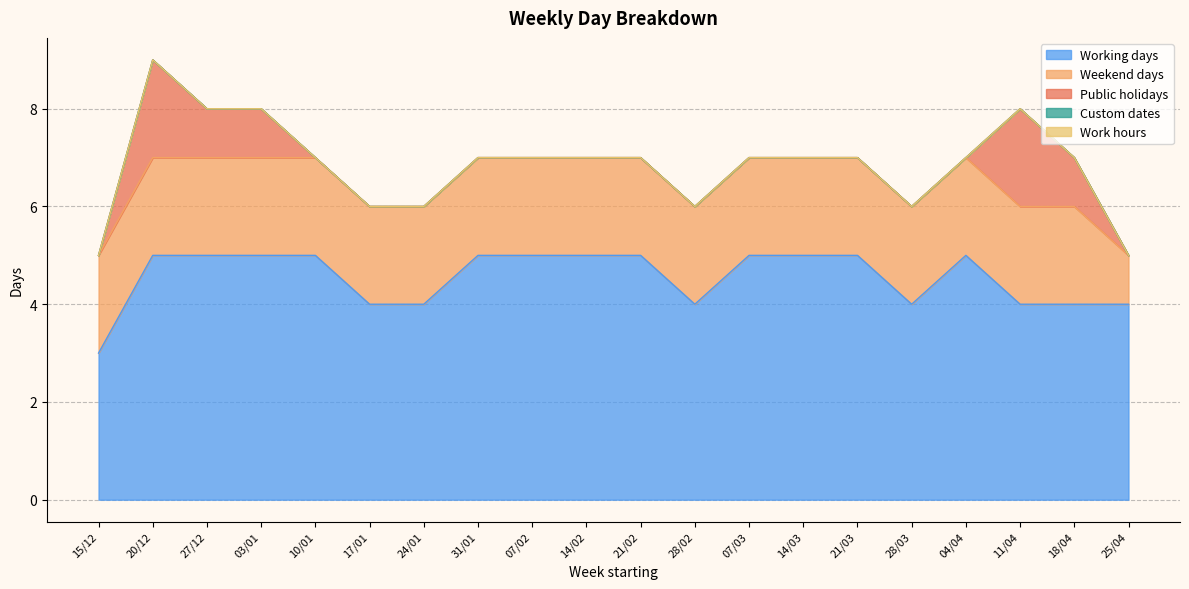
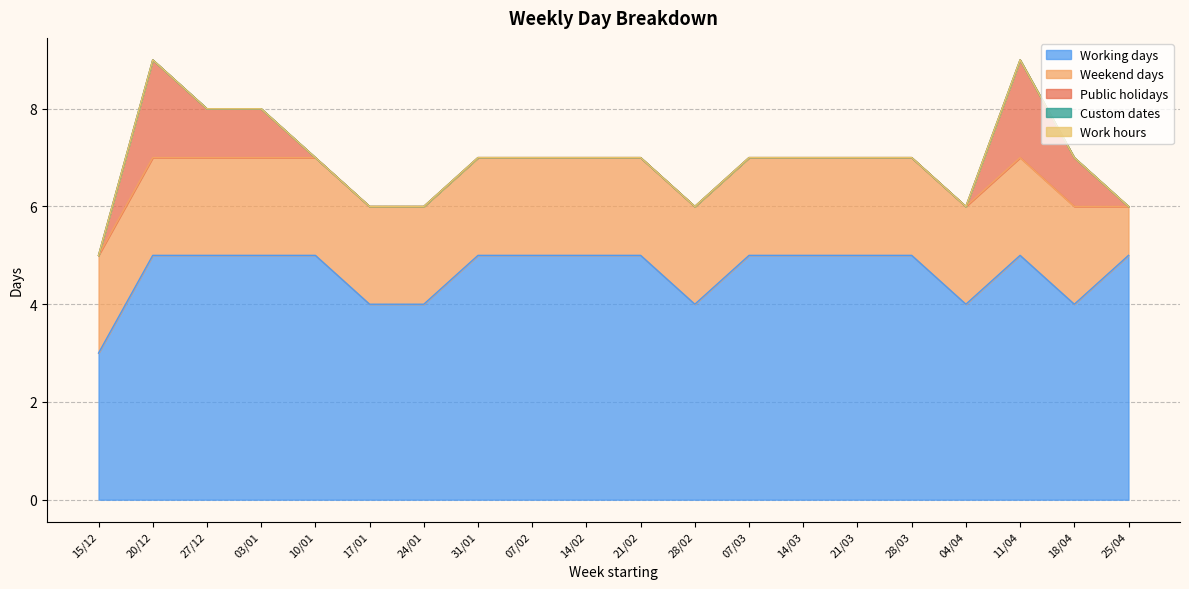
  {
    "Working days": {
      "15/12": 3,
      "20/12": 5,
      "27/12": 5,
      "03/01": 5,
      "10/01": 5,
      "17/01": 4,
      "24/01": 4,
      "31/01": 5,
      "07/02": 5,
      "14/02": 5,
      "21/02": 5,
      "28/02": 4,
      "07/03": 5,
      "14/03": 5,
      "21/03": 5,
-     "28/03": 4,
-     "04/04": 5,
-     "11/04": 4,
+     "28/03": 5,
+     "04/04": 4,
+     "11/04": 5,
      "18/04": 4,
-     "25/04": 4
+     "25/04": 5
    }
  }
